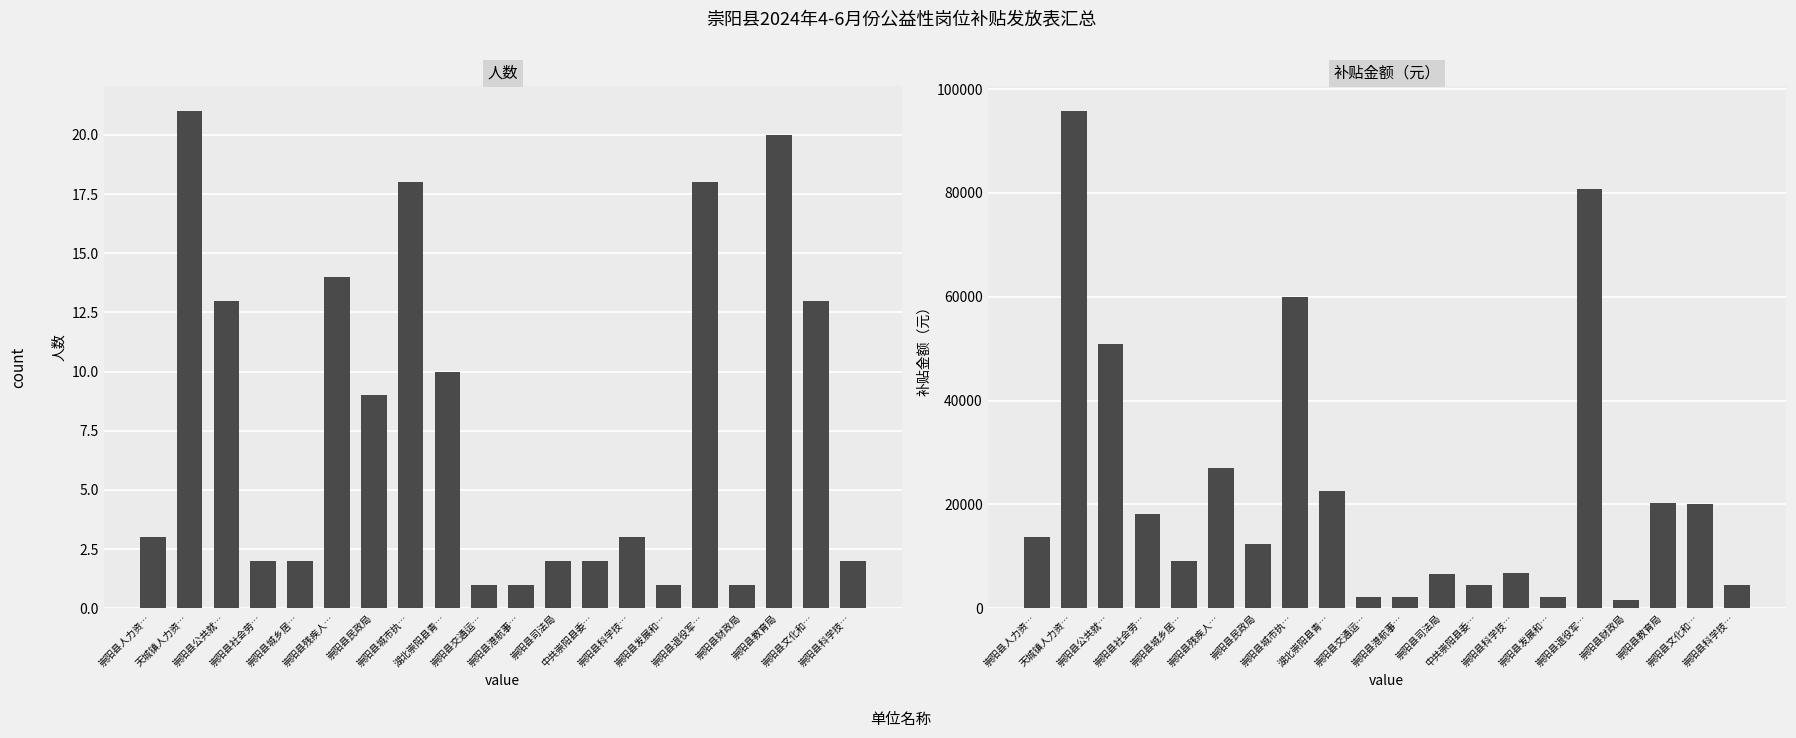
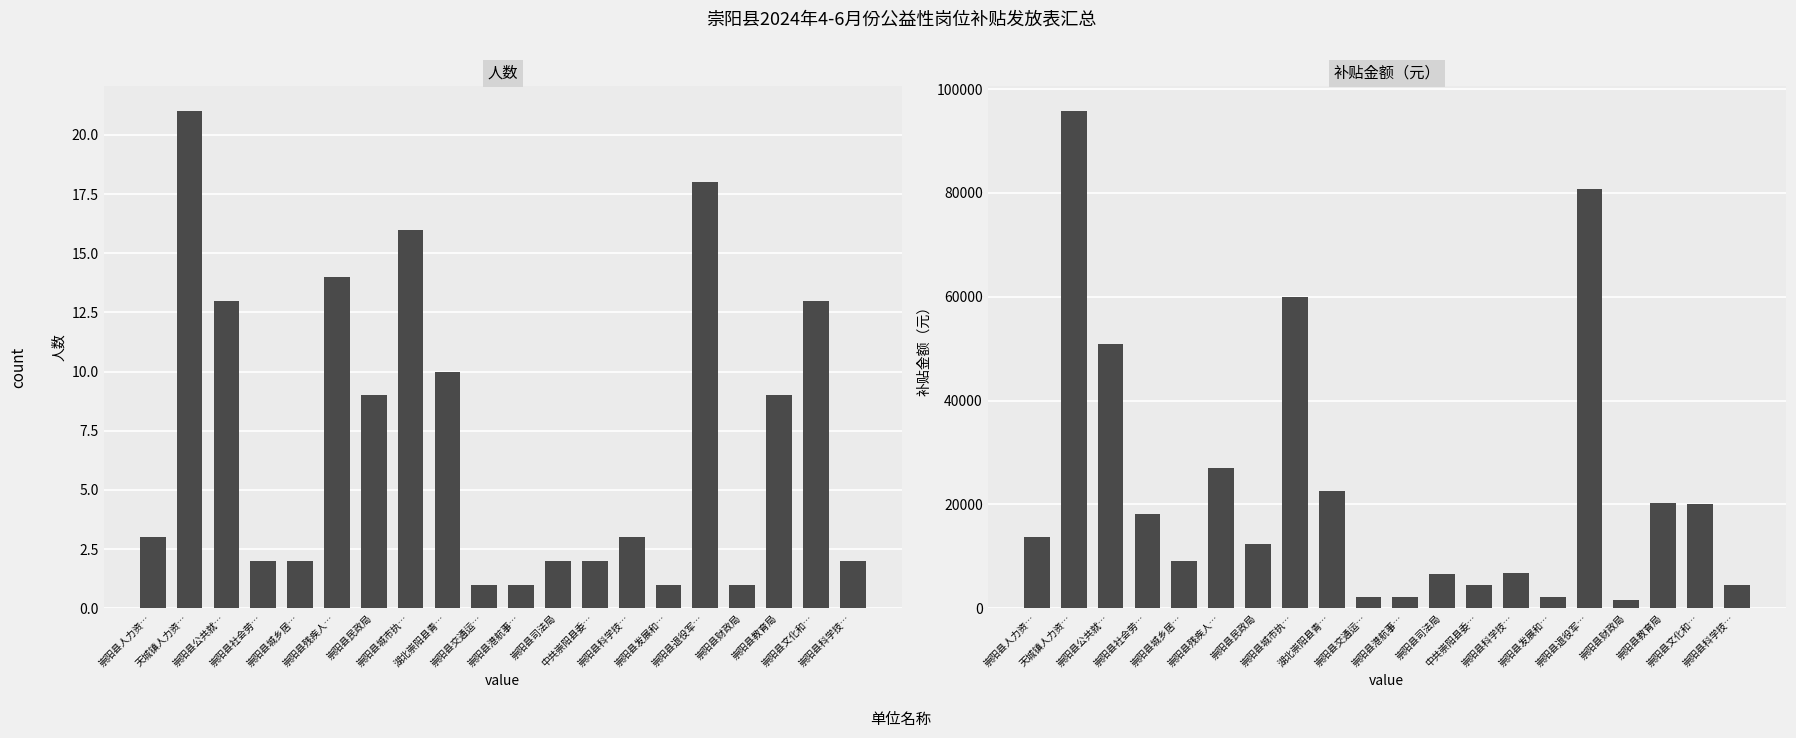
  {
    "人数": {
      "崇阳县人力资…": 3,
      "天城镇人力资…": 21,
      "崇阳县公共就…": 13,
      "崇阳县社会劳…": 2,
      "崇阳县城乡居…": 2,
      "崇阳县残疾人…": 14,
      "崇阳县民政局": 9,
-     "崇阳县城市执…": 18,
+     "崇阳县城市执…": 16,
      "湖北崇阳县青…": 10,
      "崇阳县交通运…": 1,
      "崇阳县港航事…": 1,
      "崇阳县司法局": 2,
      "中共崇阳县委…": 2,
      "崇阳县发展和…": 1,
      "崇阳县退役军…": 18,
      "崇阳县财政局": 1,
-     "崇阳县教育局": 20,
+     "崇阳县教育局": 9,
      "崇阳县文化和…": 13
    },
    "补贴金额（元）": {
      "崇阳县人力资…": 14000,
      "天城镇人力资…": 96000,
      "崇阳县公共就…": 51000,
      "崇阳县社会劳…": 18000,
      "崇阳县城乡居…": 9000,
      "崇阳县残疾人…": 27000,
      "崇阳县民政局": 12000,
      "崇阳县城市执…": 60000,
      "湖北崇阳县青…": 23000,
      "崇阳县交通运…": 2000,
      "崇阳县港航事…": 2000,
      "崇阳县司法局": 7000,
      "中共崇阳县委…": 5000,
      "崇阳县发展和…": 2000,
      "崇阳县退役军…": 81000,
      "崇阳县财政局": 2000,
      "崇阳县教育局": 20000,
      "崇阳县文化和…": 20000
    }
  }
